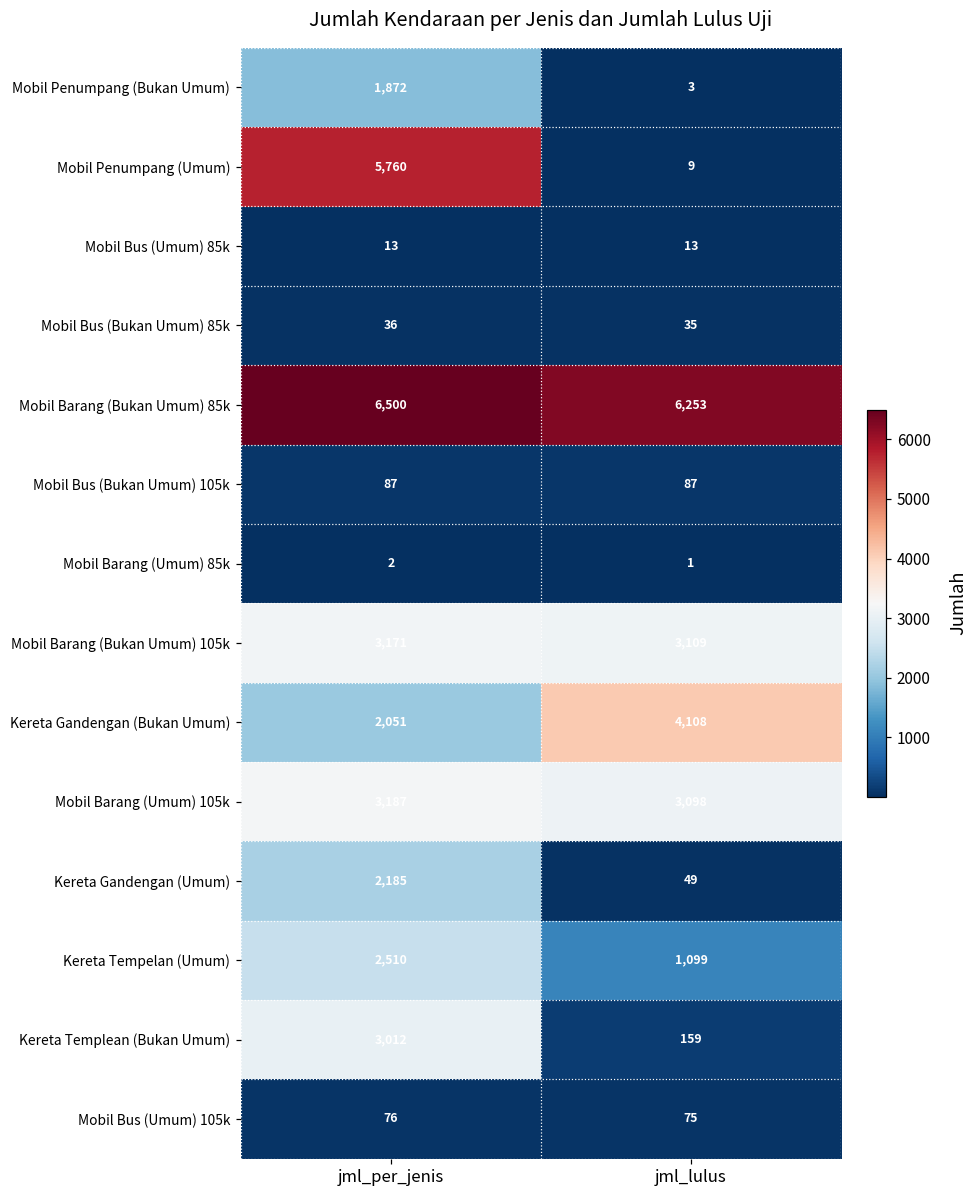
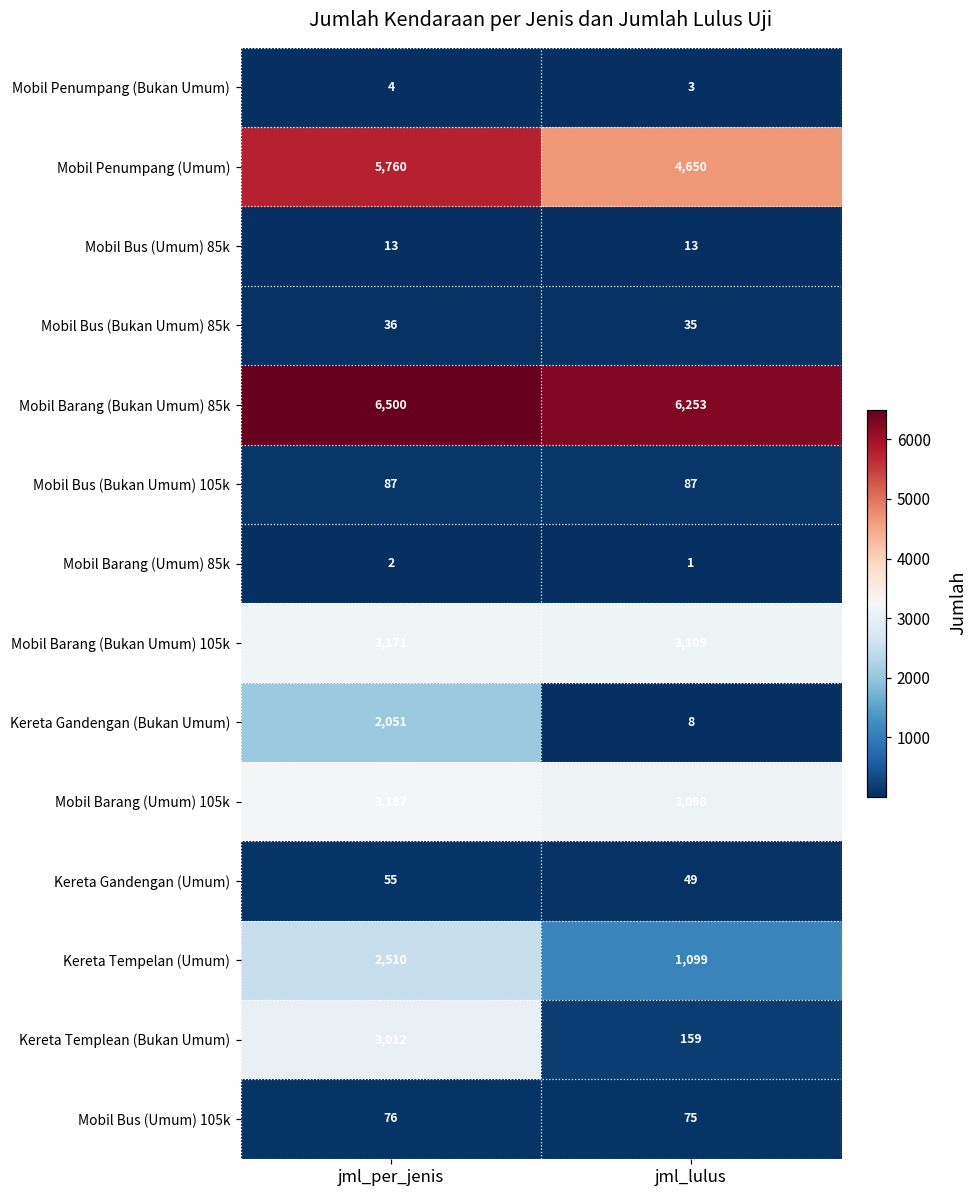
  {
    "Mobil Penumpang (Bukan Umum)": {
-     "jml_per_jenis": "1,872",
+     "jml_per_jenis": "4",
      "jml_lulus": "3"
    },
    "Mobil Penumpang (Umum)": {
      "jml_per_jenis": "5,760",
-     "jml_lulus": "9"
+     "jml_lulus": "4,650"
    },
    "Mobil Bus (Umum) 85k": {
      "jml_per_jenis": "13",
      "jml_lulus": "13"
    },
    "Mobil Bus (Bukan Umum) 85k": {
      "jml_per_jenis": "36",
      "jml_lulus": "35"
    },
    "Mobil Barang (Bukan Umum) 85k": {
      "jml_per_jenis": "6,500",
      "jml_lulus": "6,253"
    },
    "Mobil Bus (Bukan Umum) 105k": {
      "jml_per_jenis": "87",
      "jml_lulus": "87"
    },
    "Mobil Barang (Umum) 85k": {
      "jml_per_jenis": "2",
      "jml_lulus": "1"
    },
    "Kereta Gandengan (Bukan Umum)": {
      "jml_per_jenis": "2,051",
-     "jml_lulus": "4,108"
+     "jml_lulus": "8"
    },
    "Kereta Gandengan (Umum)": {
-     "jml_per_jenis": "2,185",
+     "jml_per_jenis": "55",
      "jml_lulus": "49"
    },
    "Kereta Tempelan (Umum)": {
      "jml_per_jenis": "2,510",
      "jml_lulus": "1,099"
    },
    "Kereta Templean (Bukan Umum)": {
      "jml_lulus": "159"
    },
    "Mobil Bus (Umum) 105k": {
      "jml_per_jenis": "76",
      "jml_lulus": "75"
    }
  }
